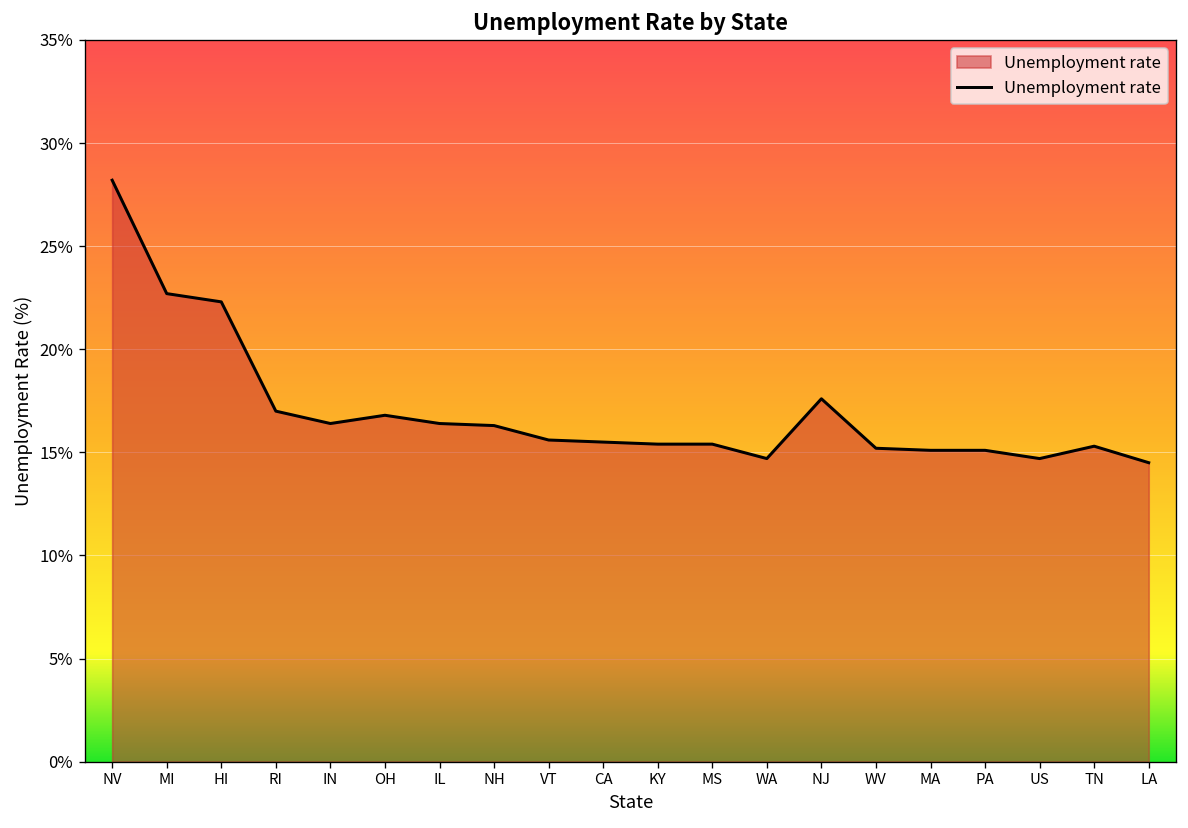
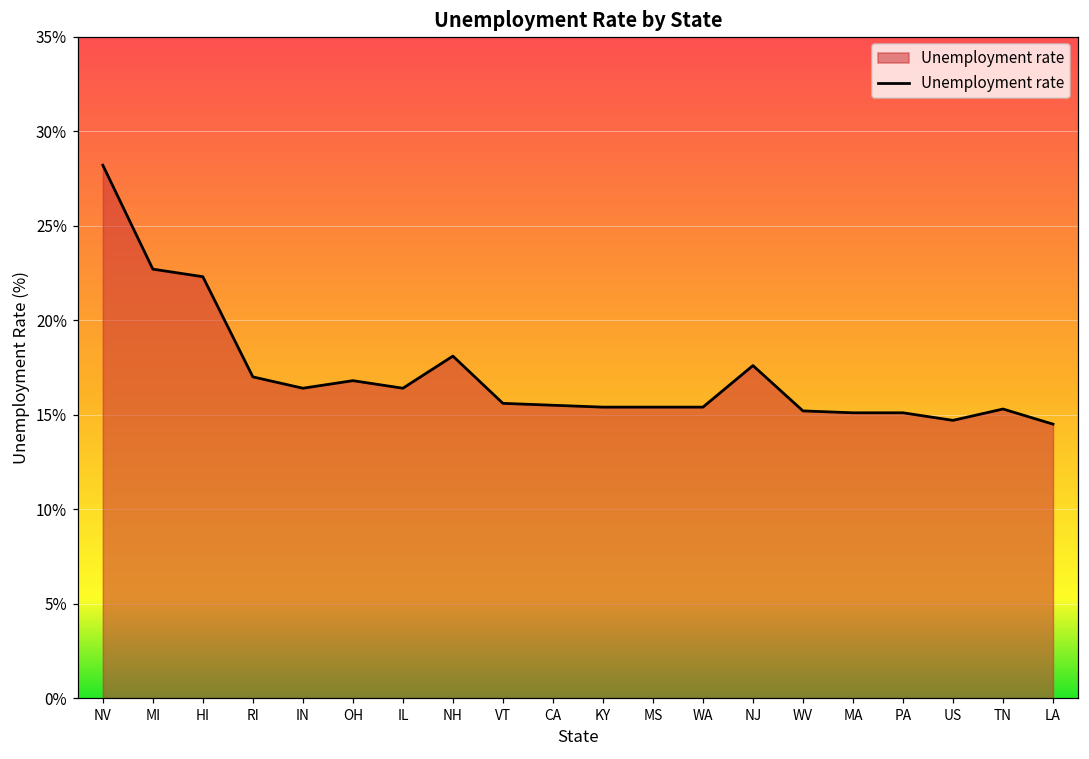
  {
    "NV": "28.2%",
    "MI": "22.7%",
    "HI": "22.3%",
    "RI": "17.0%",
    "IN": "16.4%",
    "OH": "16.8%",
    "IL": "16.4%",
-   "NH": "16.3%",
+   "NH": "18.1%",
    "VT": "15.6%",
    "CA": "15.5%",
    "KY": "15.4%",
    "MS": "15.4%",
-   "WA": "14.7%",
+   "WA": "15.4%",
    "NJ": "17.6%",
    "WV": "15.2%",
    "MA": "15.1%",
    "PA": "15.1%",
    "US": "14.7%",
    "TN": "15.3%",
    "LA": "14.5%"
  }
